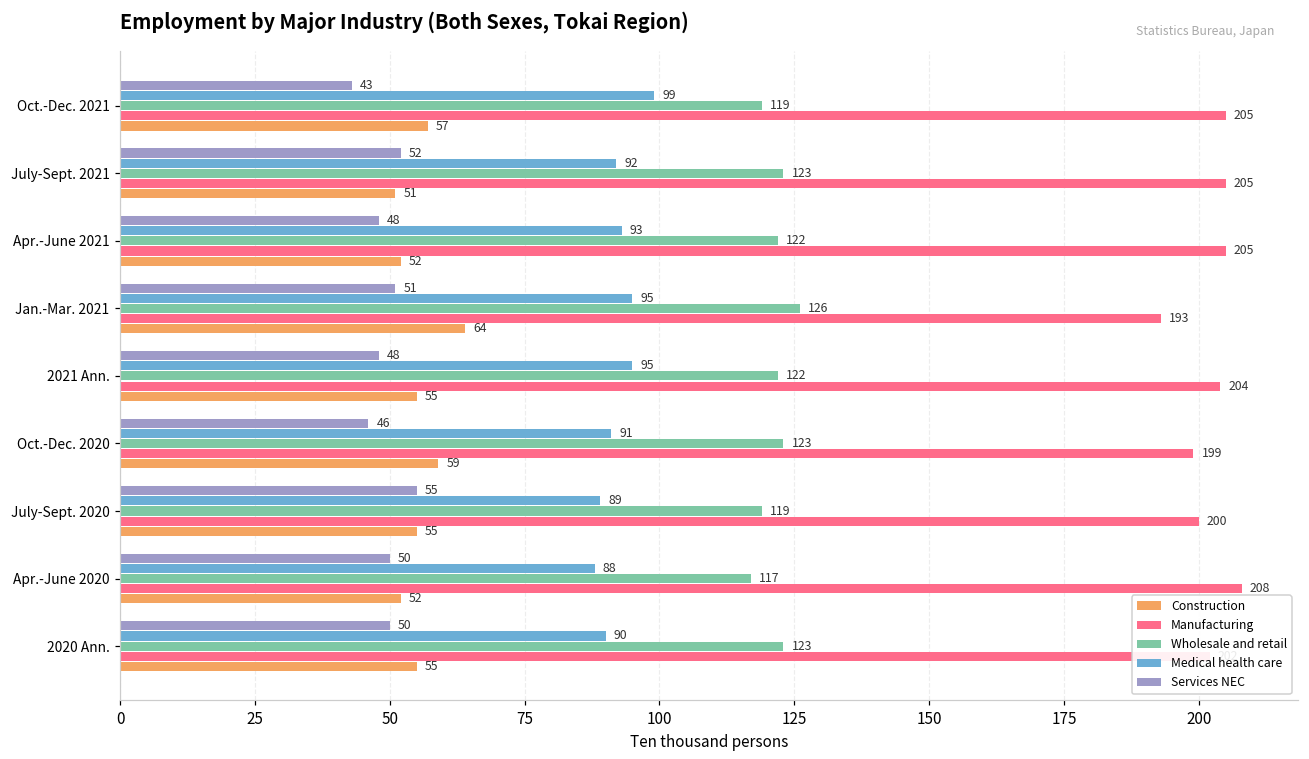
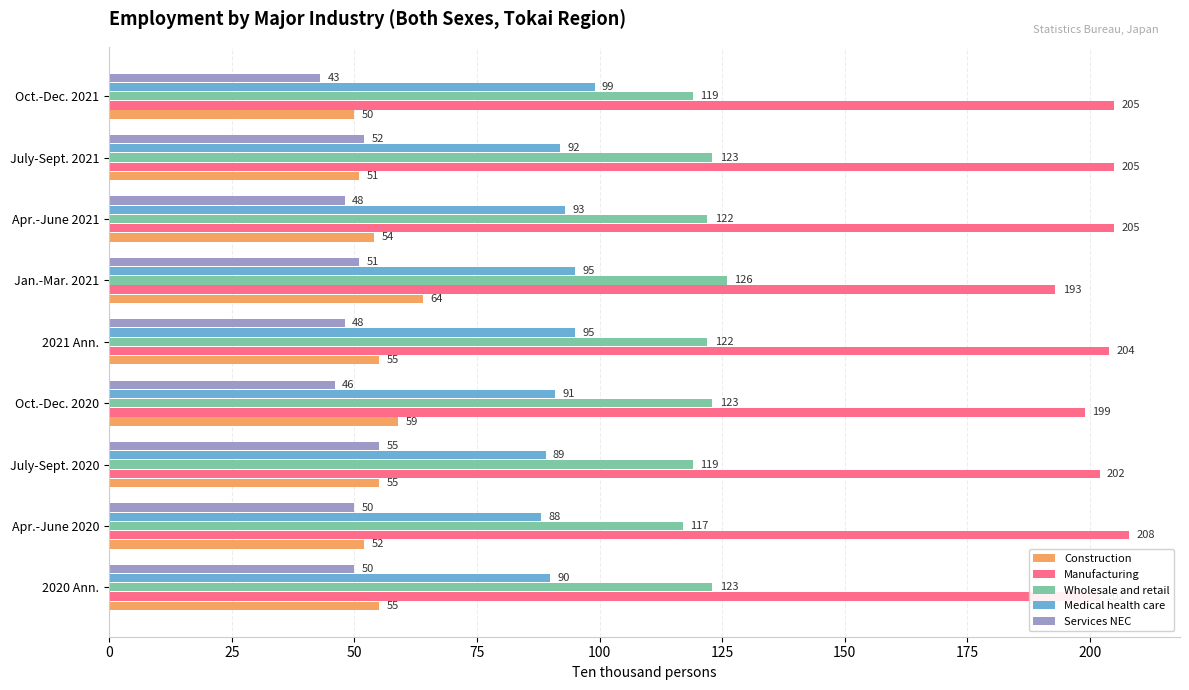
  {
    "Construction": {
-     "Oct.-Dec. 2021": 57,
+     "Oct.-Dec. 2021": 50,
      "July-Sept. 2021": 51,
-     "Apr.-June 2021": 52,
+     "Apr.-June 2021": 54,
      "Jan.-Mar. 2021": 64,
      "2021 Ann.": 55,
      "Oct.-Dec. 2020": 59,
      "July-Sept. 2020": 55,
      "Apr.-June 2020": 52,
      "2020 Ann.": 55
    },
    "Manufacturing": {
      "Oct.-Dec. 2021": 205,
      "July-Sept. 2021": 205,
      "Apr.-June 2021": 205,
      "Jan.-Mar. 2021": 193,
      "2021 Ann.": 204,
      "Oct.-Dec. 2020": 199,
-     "July-Sept. 2020": 200,
+     "July-Sept. 2020": 202,
      "Apr.-June 2020": 208
    }
  }
